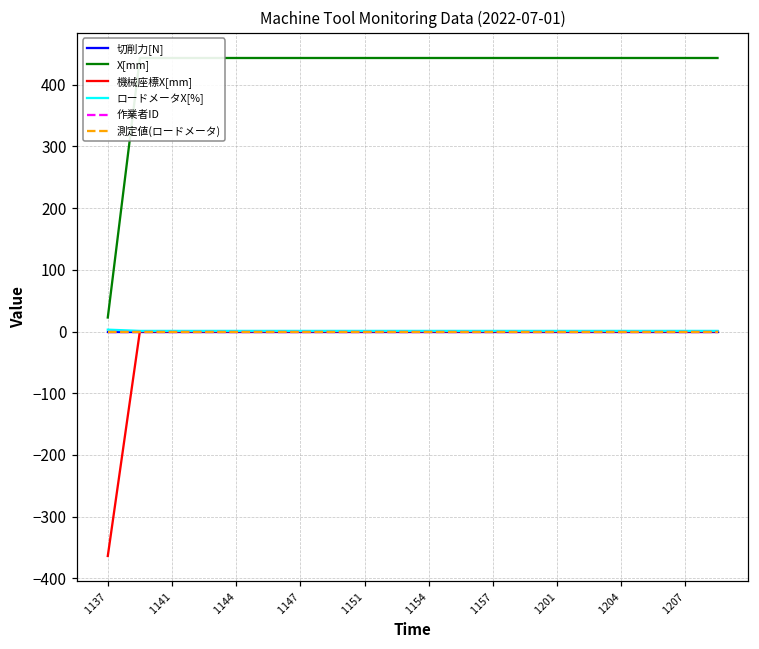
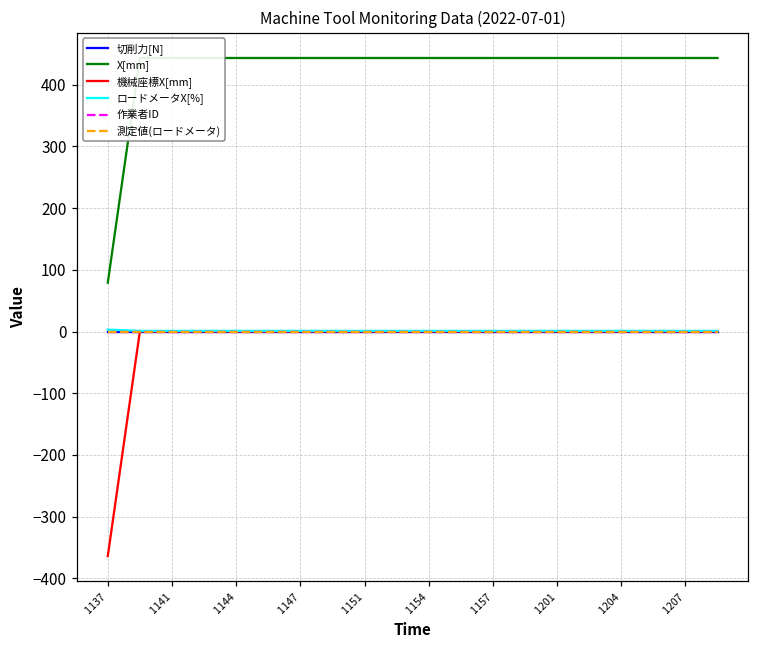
  {
    "X[mm]": {
-     "1137": 20,
+     "1137": 80,
      "1144": 440,
      "1147": 440,
      "1151": 440,
      "1154": 440,
      "1157": 440,
      "1201": 440,
      "1204": 440,
      "1207": 440
    },
    "機械座標X[mm]": {
      "1137": -360
    }
  }
